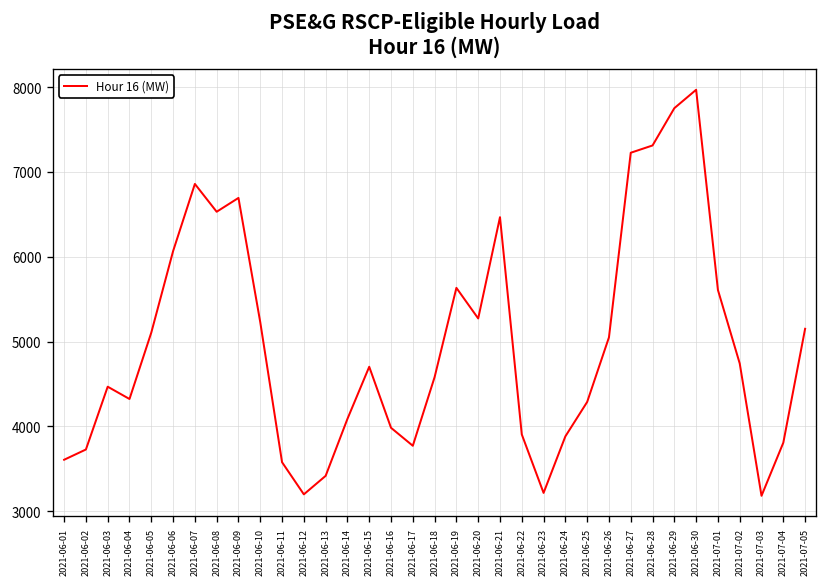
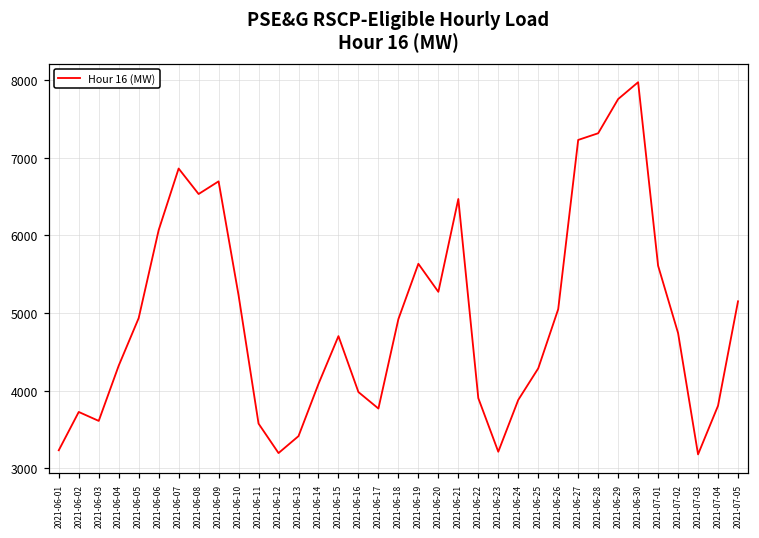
  {
-   "2021-06-01": 3600,
+   "2021-06-01": 3200,
    "2021-06-02": 3700,
-   "2021-06-03": 4500,
+   "2021-06-03": 3600,
    "2021-06-04": 4300,
-   "2021-06-05": 5100,
+   "2021-06-05": 4900,
    "2021-06-06": 6100,
    "2021-06-07": 6900,
    "2021-06-08": 6500,
    "2021-06-09": 6700,
    "2021-06-10": 5200,
    "2021-06-11": 3600,
    "2021-06-12": 3200,
    "2021-06-13": 3400,
    "2021-06-14": 4100,
    "2021-06-15": 4700,
    "2021-06-16": 4000,
    "2021-06-17": 3800,
-   "2021-06-18": 4600,
+   "2021-06-18": 4900,
    "2021-06-19": 5600,
    "2021-06-20": 5300,
    "2021-06-21": 6500,
    "2021-06-22": 3900,
    "2021-06-23": 3200,
    "2021-06-24": 3900,
    "2021-06-25": 4300,
    "2021-06-26": 5000,
    "2021-06-27": 7200,
    "2021-06-28": 7300,
    "2021-06-29": 7800,
    "2021-06-30": 8000,
    "2021-07-01": 5600,
    "2021-07-02": 4700,
    "2021-07-03": 3200,
    "2021-07-04": 3800,
    "2021-07-05": 5200
  }
